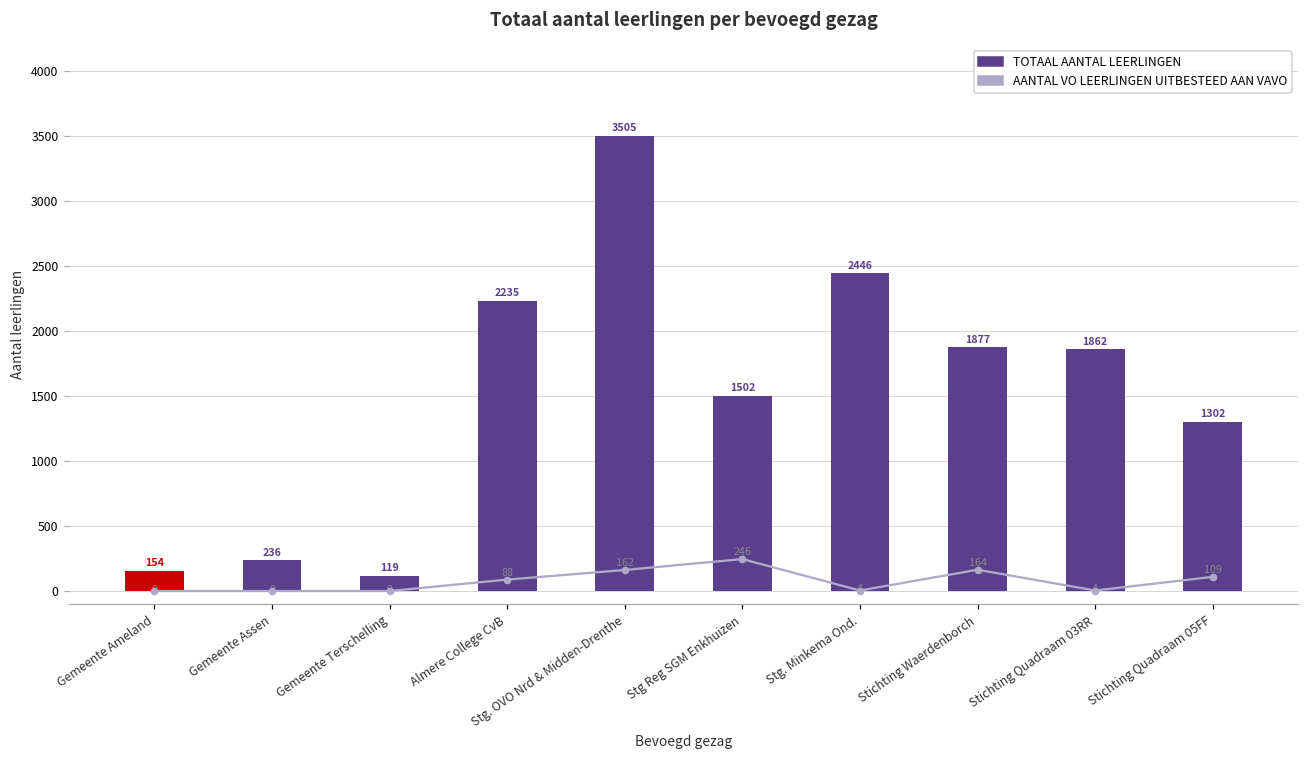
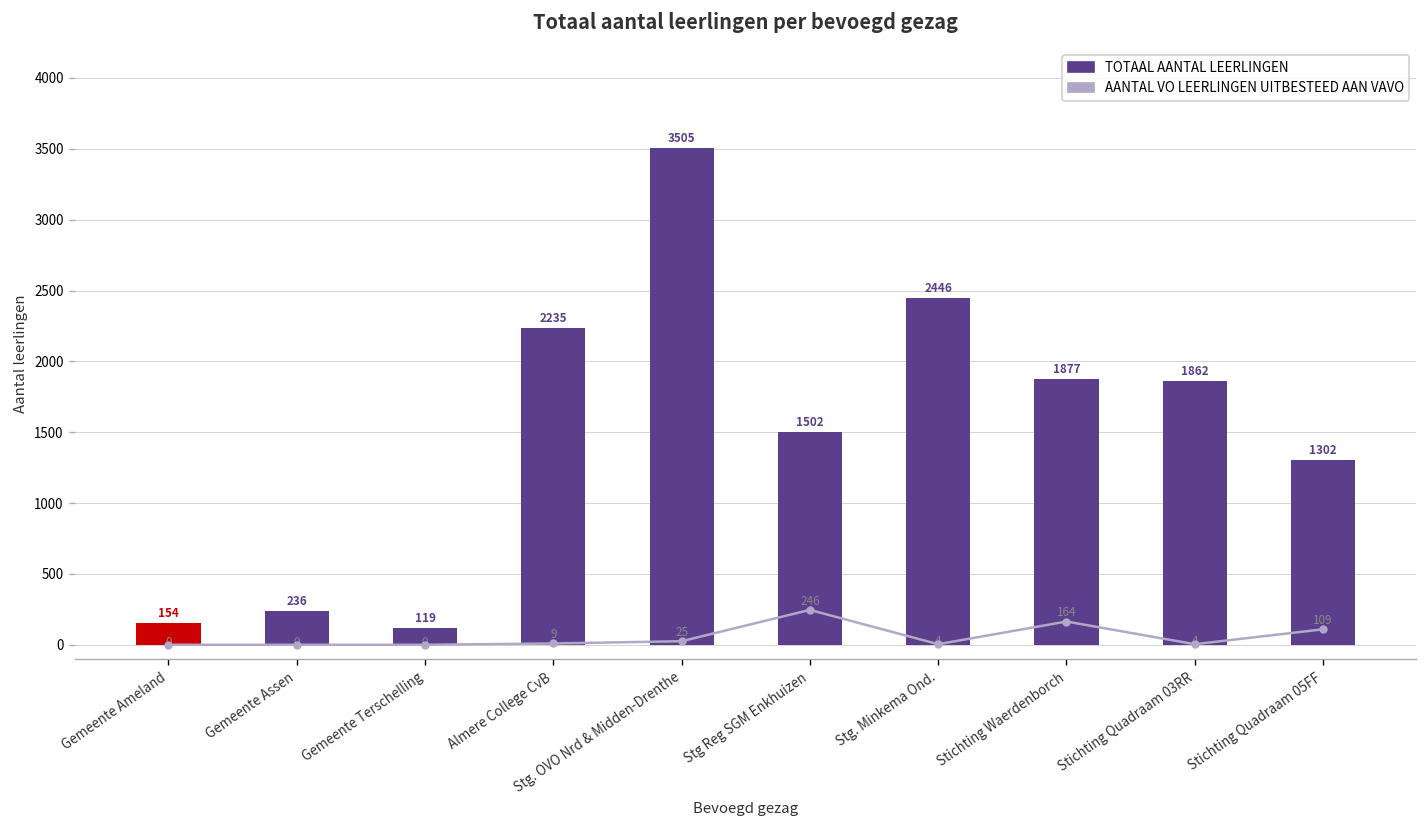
  {
    "AANTAL VO LEERLINGEN UITBESTEED AAN VAVO": {
      "Gemeente Ameland": 0,
      "Gemeente Assen": 0,
      "Gemeente Terschelling": 0,
-     "Almere College CvB": 88,
-     "Stg. OVO Nrd & Midden-Drenthe": 162,
+     "Almere College CvB": 9,
+     "Stg. OVO Nrd & Midden-Drenthe": 25,
      "Stg Reg SGM Enkhuizen": 246,
      "Stg. Minkema Ond.": 4,
      "Stichting Waerdenborch": 164,
      "Stichting Quadraam 03RR": 4,
      "Stichting Quadraam 05FF": 109
    }
  }
